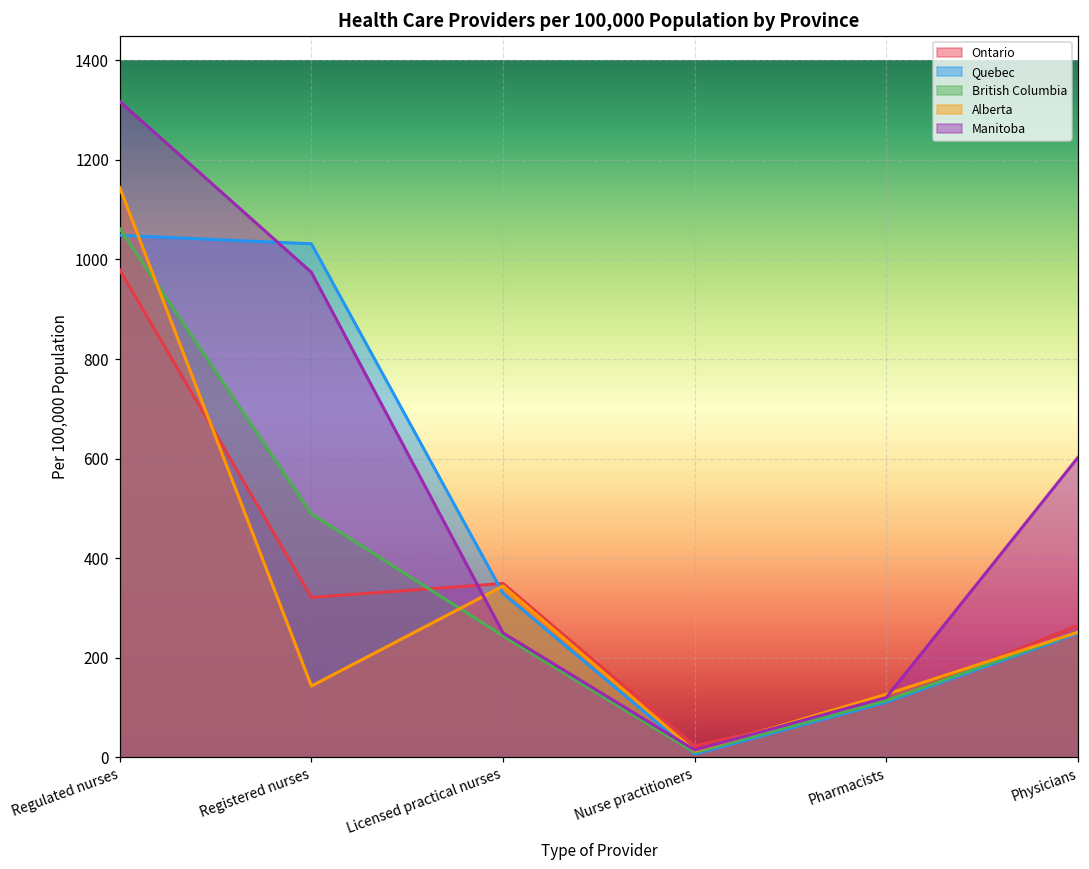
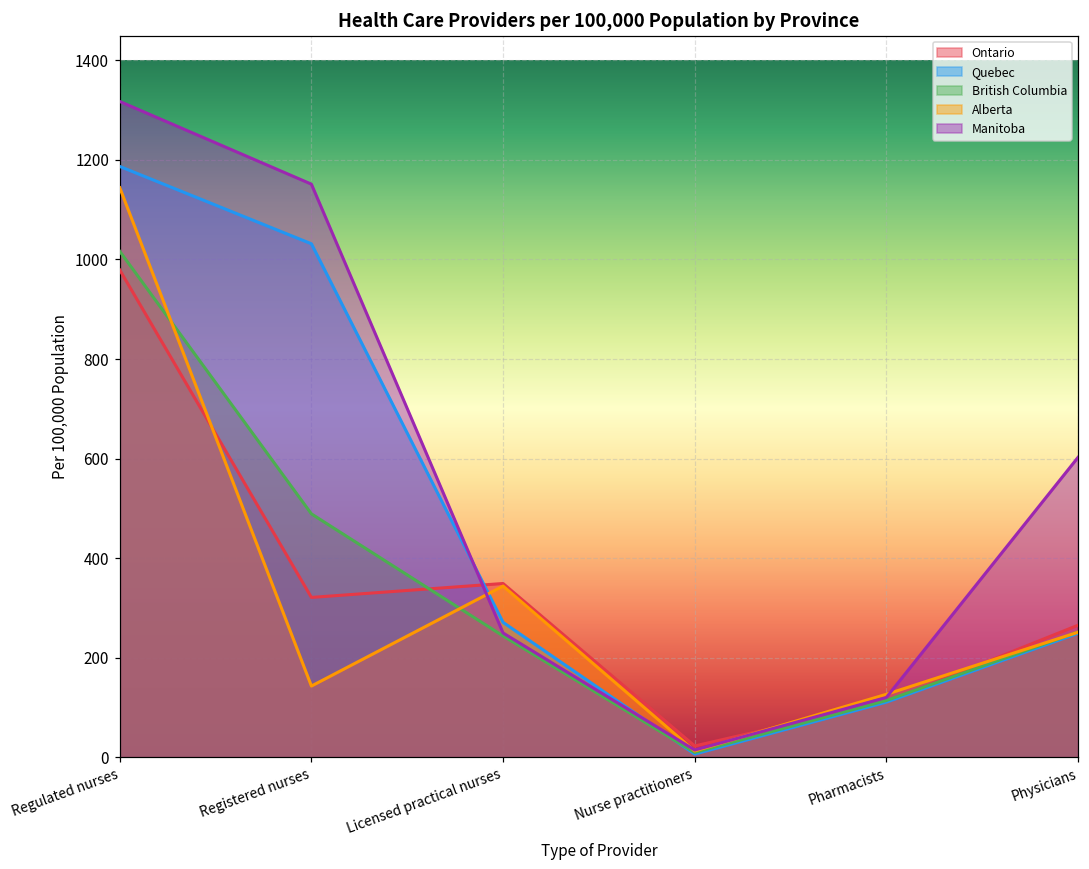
  {
    "Ontario": {
      "Regulated nurses": 980,
      "Registered nurses": 320,
      "Nurse practitioners": 20,
      "Physicians": 260
    },
    "Quebec": {
-     "Regulated nurses": 1050,
+     "Regulated nurses": 1190,
      "Registered nurses": 1030,
-     "Licensed practical nurses": 330
+     "Licensed practical nurses": 270
    },
    "British Columbia": {
-     "Regulated nurses": 1060,
+     "Regulated nurses": 1020,
      "Registered nurses": 490,
      "Licensed practical nurses": 240
    },
    "Alberta": {
      "Regulated nurses": 1140,
      "Registered nurses": 140,
      "Pharmacists": 130
    },
    "Manitoba": {
      "Regulated nurses": 1320,
-     "Registered nurses": 970,
+     "Registered nurses": 1150,
      "Licensed practical nurses": 250,
      "Pharmacists": 120,
      "Physicians": 600
    }
  }
